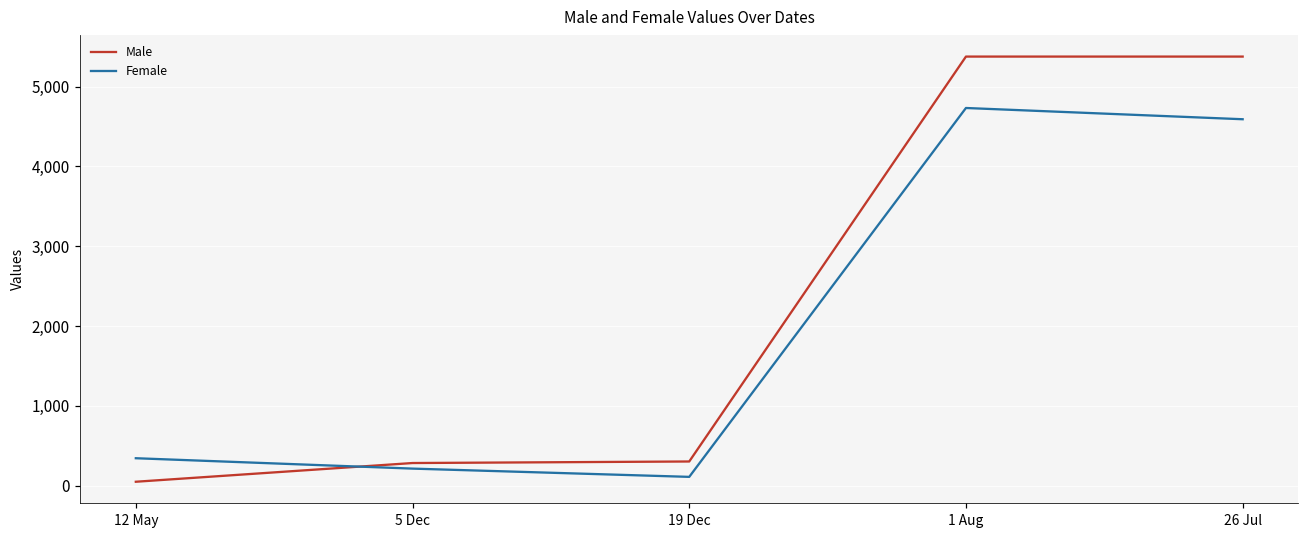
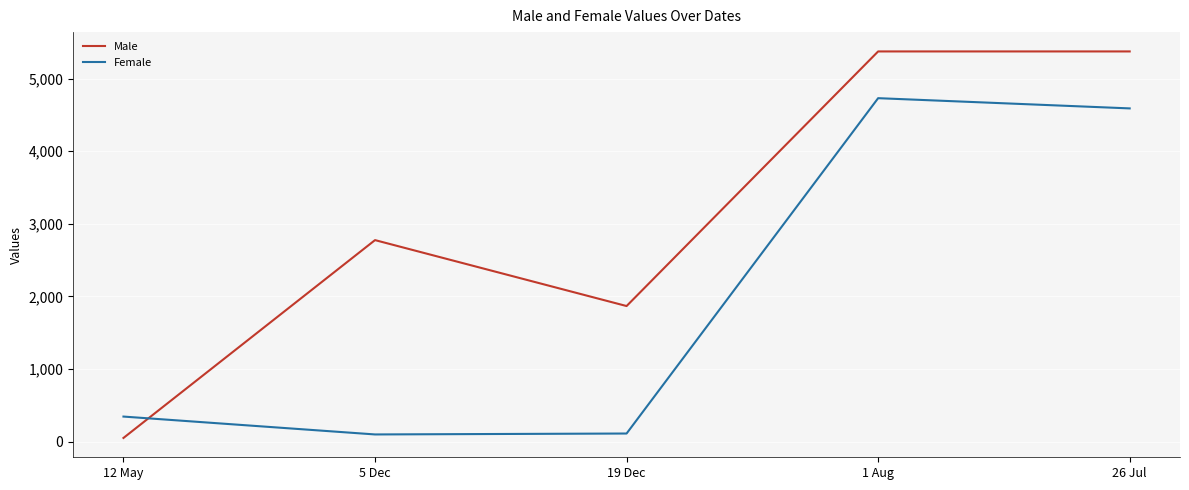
  {
    "Male": {
      "12 May": "100",
-     "5 Dec": "300",
-     "19 Dec": "300",
+     "5 Dec": "2,800",
+     "19 Dec": "1,900",
      "1 Aug": "5,400",
      "26 Jul": "5,400"
    },
    "Female": {
      "12 May": "300",
-     "5 Dec": "200",
+     "5 Dec": "100",
      "19 Dec": "100",
      "1 Aug": "4,700",
      "26 Jul": "4,600"
    }
  }
